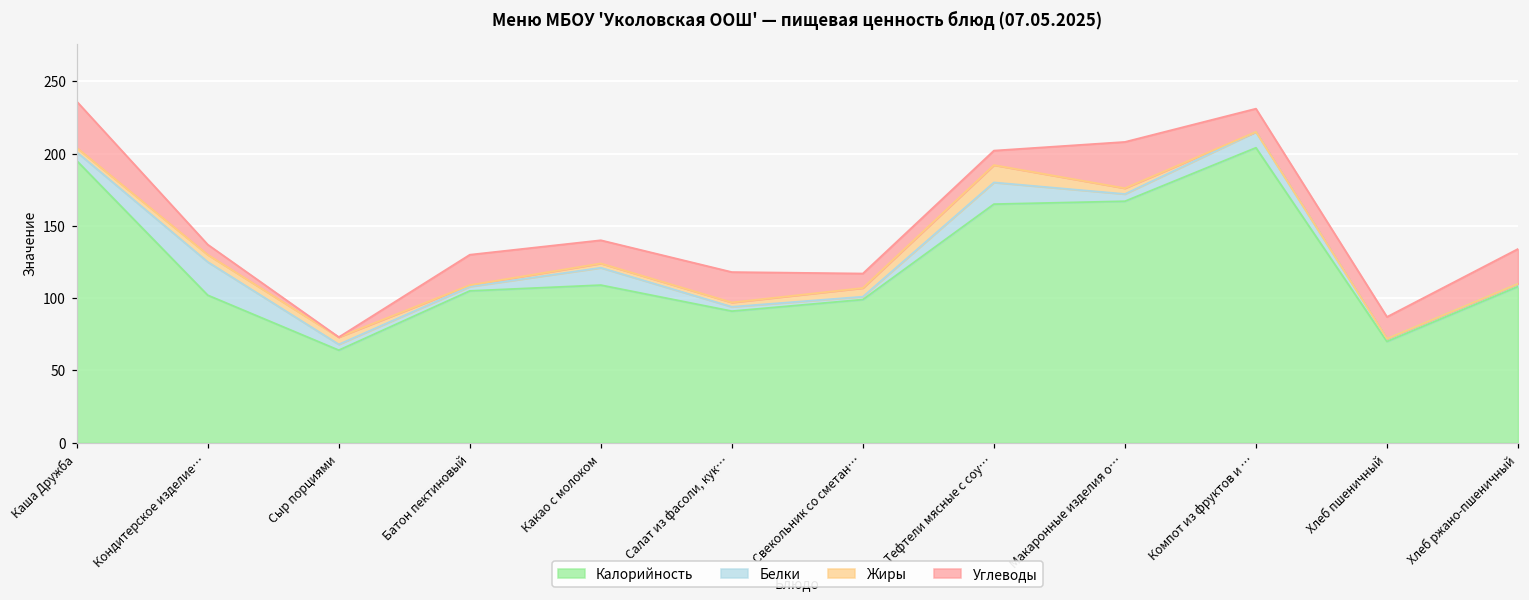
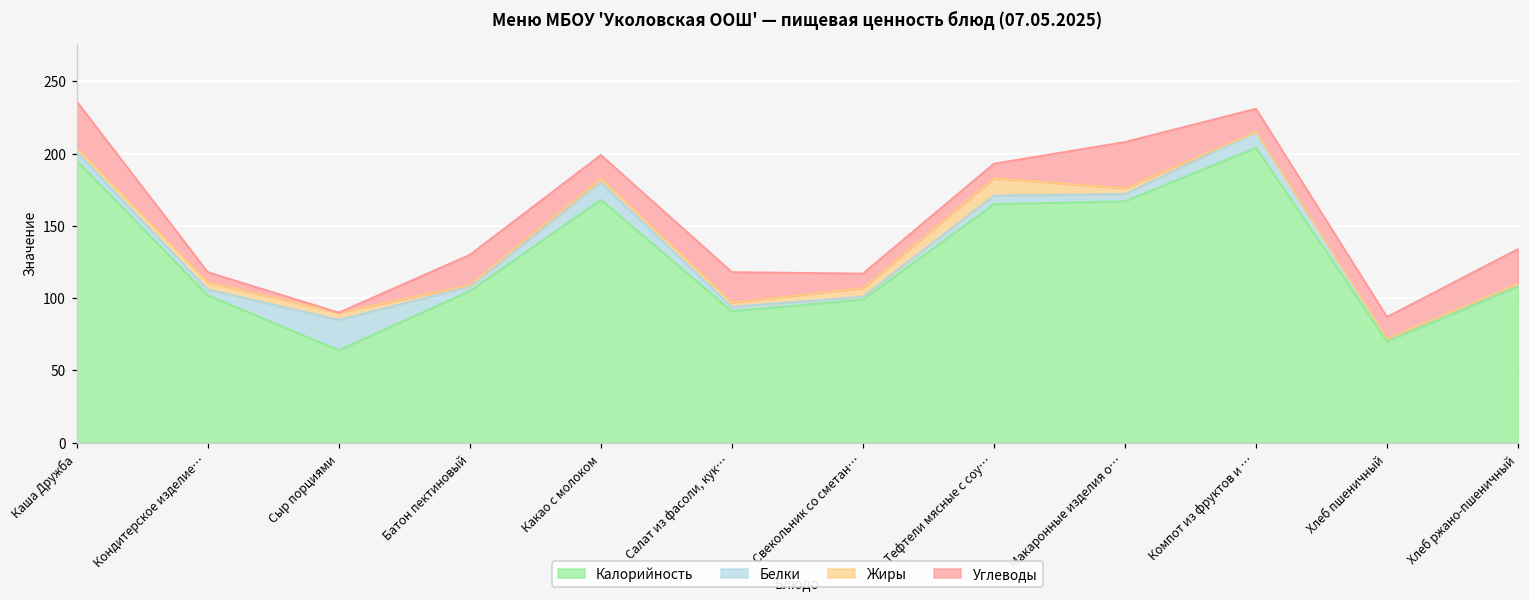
  {
    "Калорийность": {
      "Каша Дружба": 195,
      "Кондитерское изделие…": 102,
      "Сыр порциями": 64,
      "Батон пектиновый": 105,
-     "Какао с молоком": 109,
+     "Какао с молоком": 168,
      "Салат из фасоли, кук…": 91,
      "Свекольник со сметан…": 99,
      "Тефтели мясные с соу…": 165,
      "Макаронные изделия о…": 167,
      "Компот из фруктов и …": 204,
      "Хлеб пшеничный": 70,
      "Хлеб ржано-пшеничный": 108
    },
    "Белки": {
      "Каша Дружба": 6,
-     "Кондитерское изделие…": 23,
-     "Сыр порциями": 4,
+     "Кондитерское изделие…": 4,
+     "Сыр порциями": 21,
      "Какао с молоком": 12,
      "Салат из фасоли, кук…": 3,
      "Свекольник со сметан…": 2,
-     "Тефтели мясные с соу…": 15,
+     "Тефтели мясные с соу…": 6,
      "Макаронные изделия о…": 5
    }
  }
